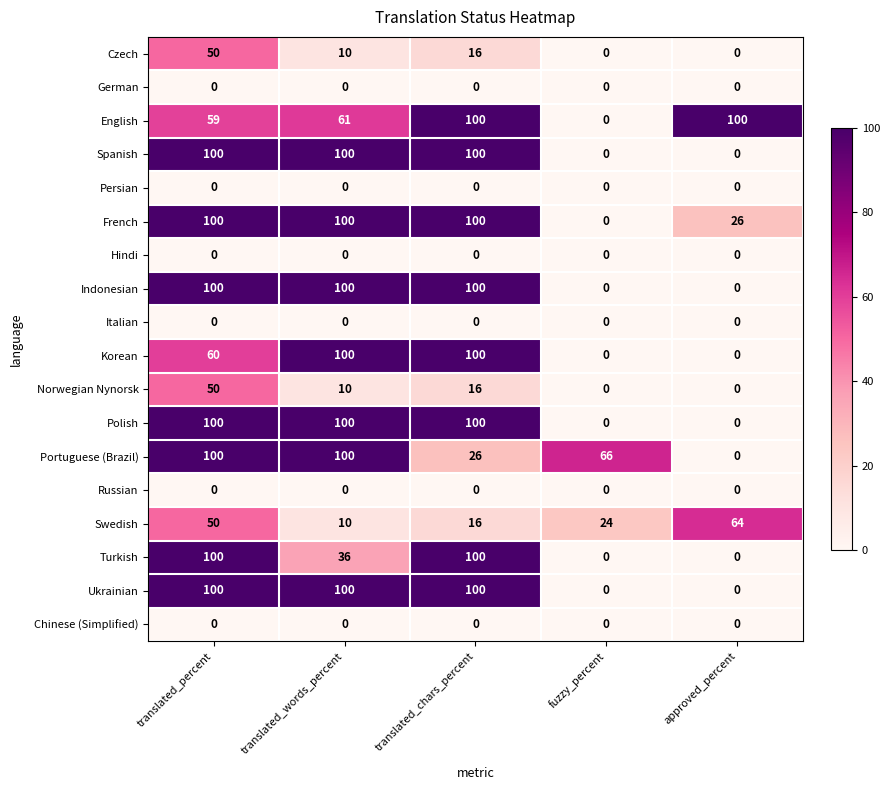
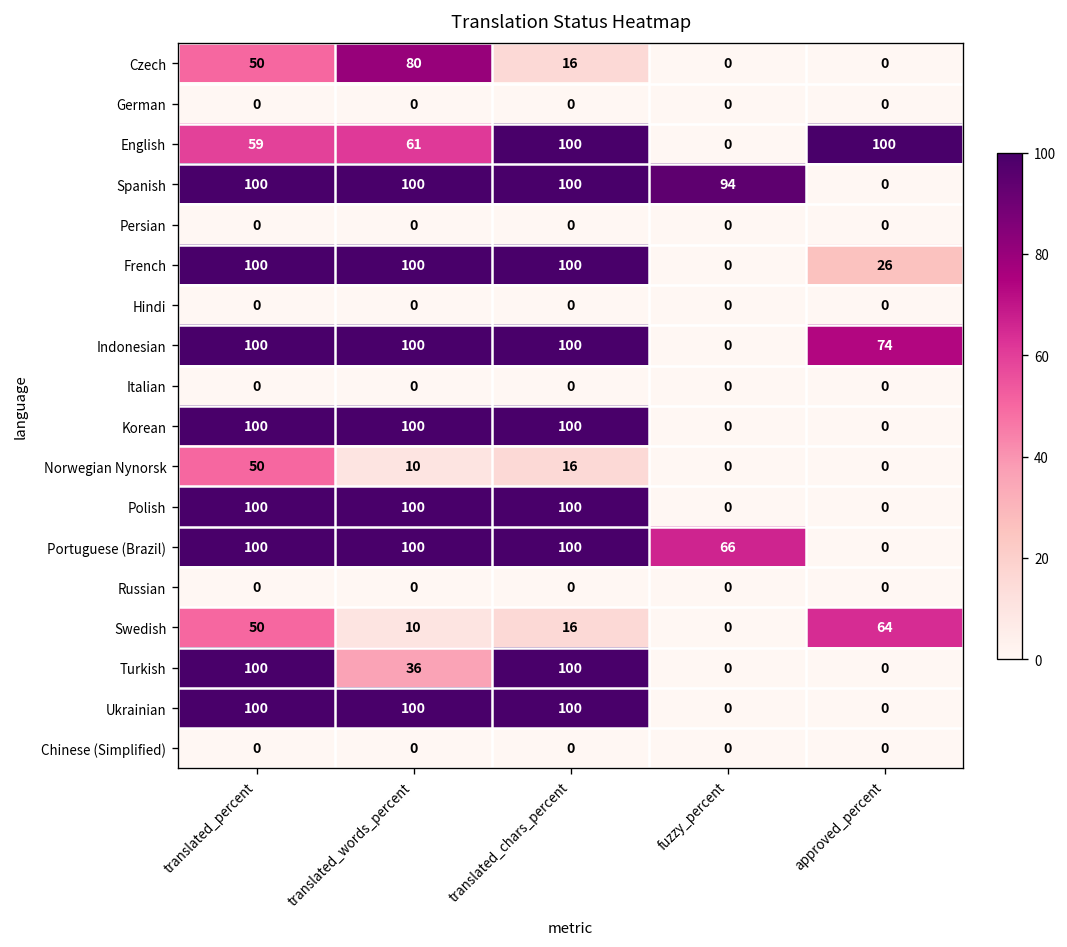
  {
    "Czech": {
      "translated_percent": 50,
-     "translated_words_percent": 10,
+     "translated_words_percent": 80,
      "translated_chars_percent": 16,
      "fuzzy_percent": 0,
      "approved_percent": 0
    },
    "German": {
      "translated_percent": 0,
      "translated_words_percent": 0,
      "translated_chars_percent": 0,
      "fuzzy_percent": 0,
      "approved_percent": 0
    },
    "English": {
      "translated_percent": 59,
      "translated_words_percent": 61,
      "translated_chars_percent": 100,
      "fuzzy_percent": 0,
      "approved_percent": 100
    },
    "Spanish": {
      "translated_percent": 100,
      "translated_words_percent": 100,
      "translated_chars_percent": 100,
-     "fuzzy_percent": 0,
+     "fuzzy_percent": 94,
      "approved_percent": 0
    },
    "Persian": {
      "translated_percent": 0,
      "translated_words_percent": 0,
      "translated_chars_percent": 0,
      "fuzzy_percent": 0,
      "approved_percent": 0
    },
    "French": {
      "translated_percent": 100,
      "translated_words_percent": 100,
      "translated_chars_percent": 100,
      "fuzzy_percent": 0,
      "approved_percent": 26
    },
    "Hindi": {
      "translated_percent": 0,
      "translated_words_percent": 0,
      "translated_chars_percent": 0,
      "fuzzy_percent": 0,
      "approved_percent": 0
    },
    "Indonesian": {
      "translated_percent": 100,
      "translated_words_percent": 100,
      "translated_chars_percent": 100,
      "fuzzy_percent": 0,
-     "approved_percent": 0
+     "approved_percent": 74
    },
    "Italian": {
      "translated_percent": 0,
      "translated_words_percent": 0,
      "translated_chars_percent": 0,
      "fuzzy_percent": 0,
      "approved_percent": 0
    },
    "Korean": {
-     "translated_percent": 60,
+     "translated_percent": 100,
      "translated_words_percent": 100,
      "translated_chars_percent": 100,
      "fuzzy_percent": 0,
      "approved_percent": 0
    },
    "Norwegian Nynorsk": {
      "translated_percent": 50,
      "translated_words_percent": 10,
      "translated_chars_percent": 16,
      "fuzzy_percent": 0,
      "approved_percent": 0
    },
    "Polish": {
      "translated_percent": 100,
      "translated_words_percent": 100,
      "translated_chars_percent": 100,
      "fuzzy_percent": 0,
      "approved_percent": 0
    },
    "Portuguese (Brazil)": {
      "translated_percent": 100,
      "translated_words_percent": 100,
-     "translated_chars_percent": 26,
+     "translated_chars_percent": 100,
      "fuzzy_percent": 66,
      "approved_percent": 0
    },
    "Russian": {
      "translated_percent": 0,
      "translated_words_percent": 0,
      "translated_chars_percent": 0,
      "fuzzy_percent": 0,
      "approved_percent": 0
    },
    "Swedish": {
      "translated_percent": 50,
      "translated_words_percent": 10,
      "translated_chars_percent": 16,
-     "fuzzy_percent": 24,
+     "fuzzy_percent": 0,
      "approved_percent": 64
    },
    "Turkish": {
      "translated_percent": 100,
      "translated_words_percent": 36,
      "translated_chars_percent": 100,
      "fuzzy_percent": 0,
      "approved_percent": 0
    },
    "Ukrainian": {
      "translated_percent": 100,
      "translated_words_percent": 100,
      "translated_chars_percent": 100,
      "fuzzy_percent": 0,
      "approved_percent": 0
    },
    "Chinese (Simplified)": {
      "translated_percent": 0,
      "translated_words_percent": 0,
      "translated_chars_percent": 0,
      "fuzzy_percent": 0,
      "approved_percent": 0
    }
  }
